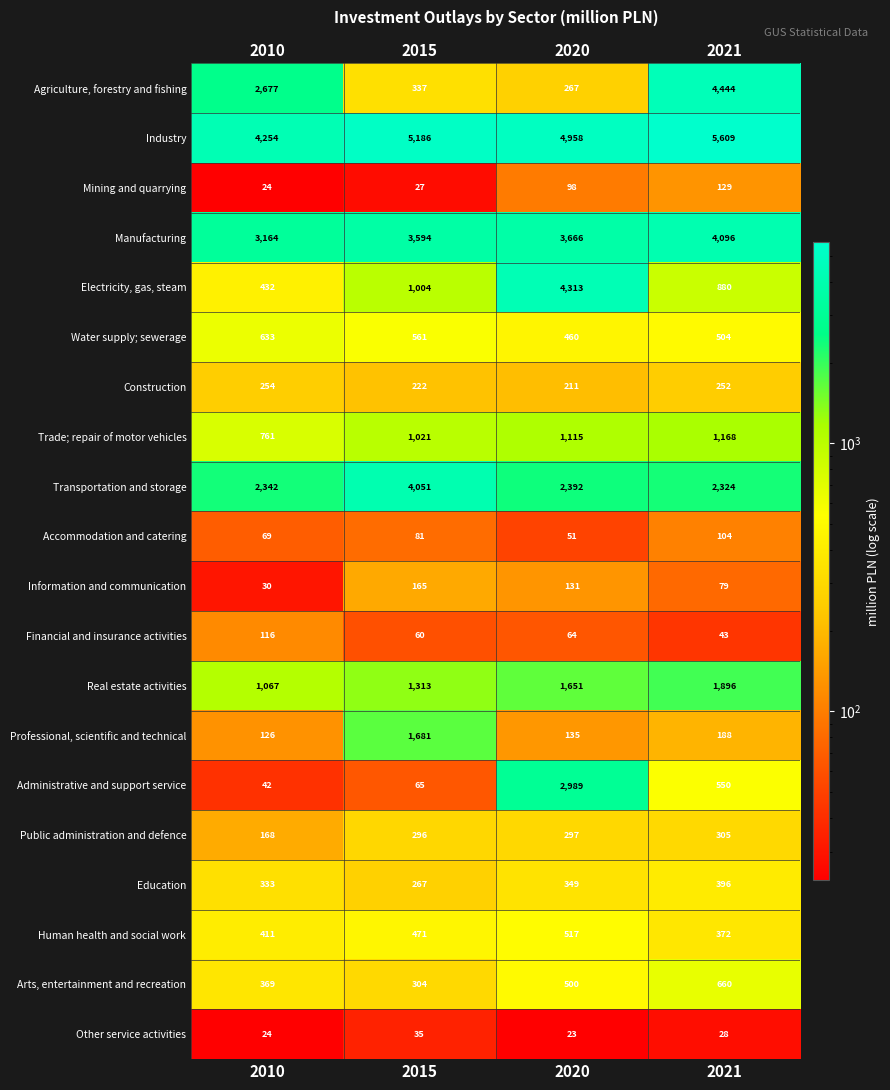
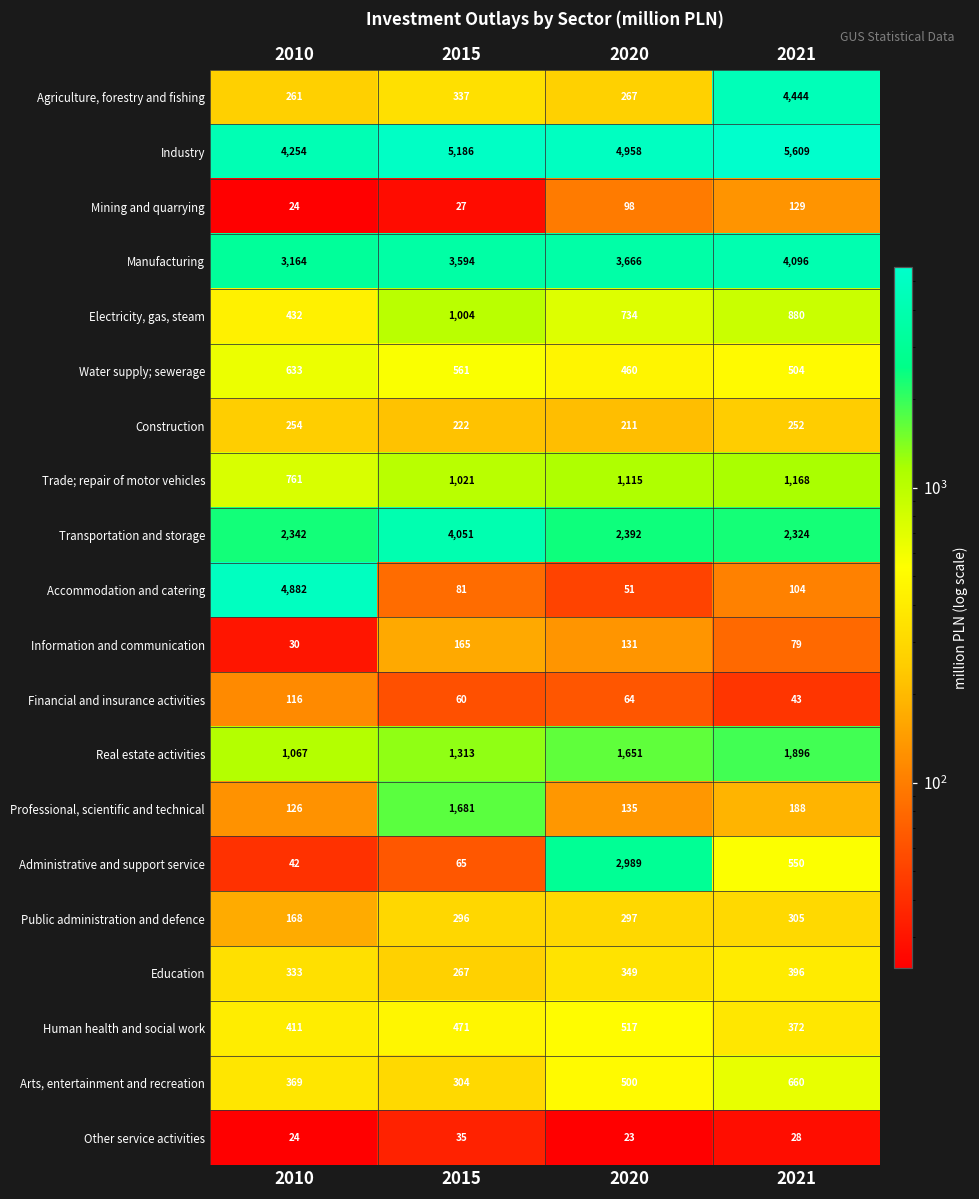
  {
    "Agriculture, forestry and fishing": {
-     "2010": "2,677",
+     "2010": "261",
      "2015": "337",
      "2020": "267",
      "2021": "4,444"
    },
    "Industry": {
      "2010": "4,254",
      "2015": "5,186",
      "2020": "4,958",
      "2021": "5,609"
    },
    "Mining and quarrying": {
      "2010": "24",
      "2015": "27",
      "2020": "98",
      "2021": "129"
    },
    "Manufacturing": {
      "2010": "3,164",
      "2015": "3,594",
      "2020": "3,666",
      "2021": "4,096"
    },
    "Electricity, gas, steam": {
      "2010": "432",
      "2015": "1,004",
-     "2020": "4,313",
+     "2020": "734",
      "2021": "880"
    },
    "Water supply; sewerage": {
      "2010": "633",
      "2015": "561",
      "2020": "460",
      "2021": "504"
    },
    "Construction": {
      "2010": "254",
      "2015": "222",
      "2020": "211",
      "2021": "252"
    },
    "Trade; repair of motor vehicles": {
      "2010": "761",
      "2015": "1,021",
      "2020": "1,115",
      "2021": "1,168"
    },
    "Transportation and storage": {
      "2010": "2,342",
      "2015": "4,051",
      "2020": "2,392",
      "2021": "2,324"
    },
    "Accommodation and catering": {
-     "2010": "69",
+     "2010": "4,882",
      "2015": "81",
      "2020": "51",
      "2021": "104"
    },
    "Information and communication": {
      "2010": "30",
      "2015": "165",
      "2020": "131",
      "2021": "79"
    },
    "Financial and insurance activities": {
      "2010": "116",
      "2015": "60",
      "2020": "64",
      "2021": "43"
    },
    "Real estate activities": {
      "2010": "1,067",
      "2015": "1,313",
      "2020": "1,651",
      "2021": "1,896"
    },
    "Professional, scientific and technical": {
      "2010": "126",
      "2015": "1,681",
      "2020": "135",
      "2021": "188"
    },
    "Administrative and support service": {
      "2010": "42",
      "2015": "65",
      "2020": "2,989",
      "2021": "550"
    },
    "Public administration and defence": {
      "2010": "168",
      "2015": "296",
      "2020": "297",
      "2021": "305"
    },
    "Education": {
      "2010": "333",
      "2015": "267",
      "2020": "349",
      "2021": "396"
    },
    "Human health and social work": {
      "2010": "411",
      "2015": "471",
      "2020": "517",
      "2021": "372"
    },
    "Arts, entertainment and recreation": {
      "2010": "369",
      "2015": "304",
      "2020": "500",
      "2021": "660"
    },
    "Other service activities": {
      "2010": "24",
      "2015": "35",
      "2020": "23",
      "2021": "28"
    }
  }
